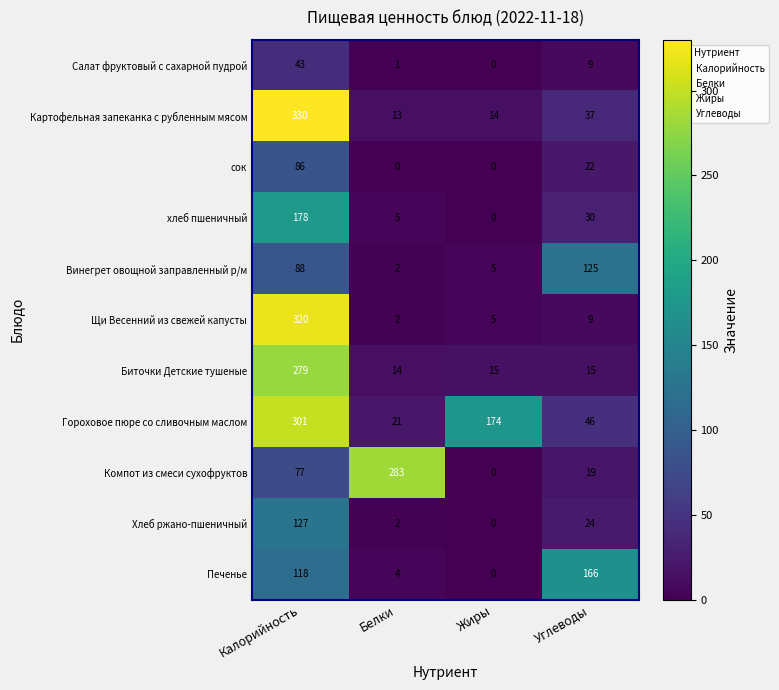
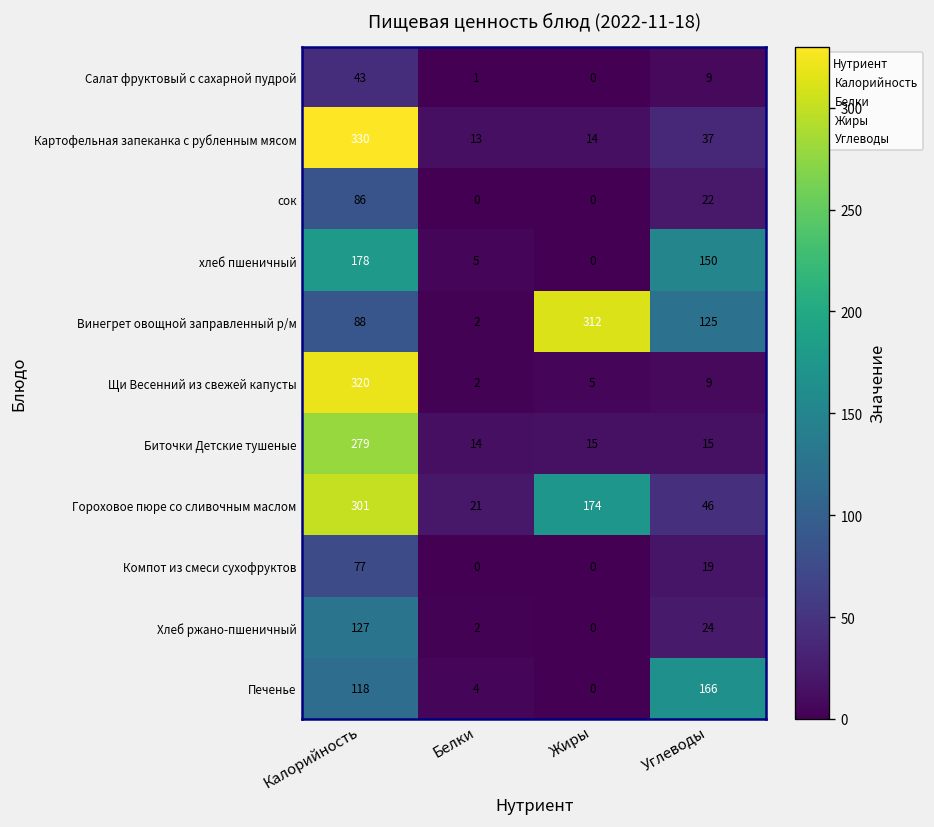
  {
    "Салат фруктовый с сахарной пудрой": {
      "Калорийность": 43,
      "Белки": 1,
      "Жиры": 0,
      "Углеводы": 9
    },
    "Картофельная запеканка с рубленным мясом": {
      "Калорийность": 330,
      "Белки": 13,
      "Жиры": 14,
      "Углеводы": 37
    },
    "сок": {
      "Калорийность": 86,
      "Белки": 0,
      "Жиры": 0,
      "Углеводы": 22
    },
    "хлеб пшеничный": {
      "Калорийность": 178,
      "Белки": 5,
      "Жиры": 0,
-     "Углеводы": 30
+     "Углеводы": 150
    },
    "Винегрет овощной заправленный р/м": {
      "Калорийность": 88,
      "Белки": 2,
-     "Жиры": 5,
+     "Жиры": 312,
      "Углеводы": 125
    },
    "Щи Весенний из свежей капусты": {
      "Калорийность": 320,
      "Белки": 2,
      "Жиры": 5,
      "Углеводы": 9
    },
    "Биточки Детские тушеные": {
      "Калорийность": 279,
      "Белки": 14,
      "Жиры": 15,
      "Углеводы": 15
    },
    "Гороховое пюре со сливочным маслом": {
      "Калорийность": 301,
      "Белки": 21,
      "Жиры": 174,
      "Углеводы": 46
    },
    "Компот из смеси сухофруктов": {
      "Калорийность": 77,
-     "Белки": 283,
+     "Белки": 0,
      "Жиры": 0,
      "Углеводы": 19
    },
    "Хлеб ржано-пшеничный": {
      "Калорийность": 127,
      "Белки": 2,
      "Жиры": 0,
      "Углеводы": 24
    },
    "Печенье": {
      "Калорийность": 118,
      "Белки": 4,
      "Жиры": 0,
      "Углеводы": 166
    }
  }
